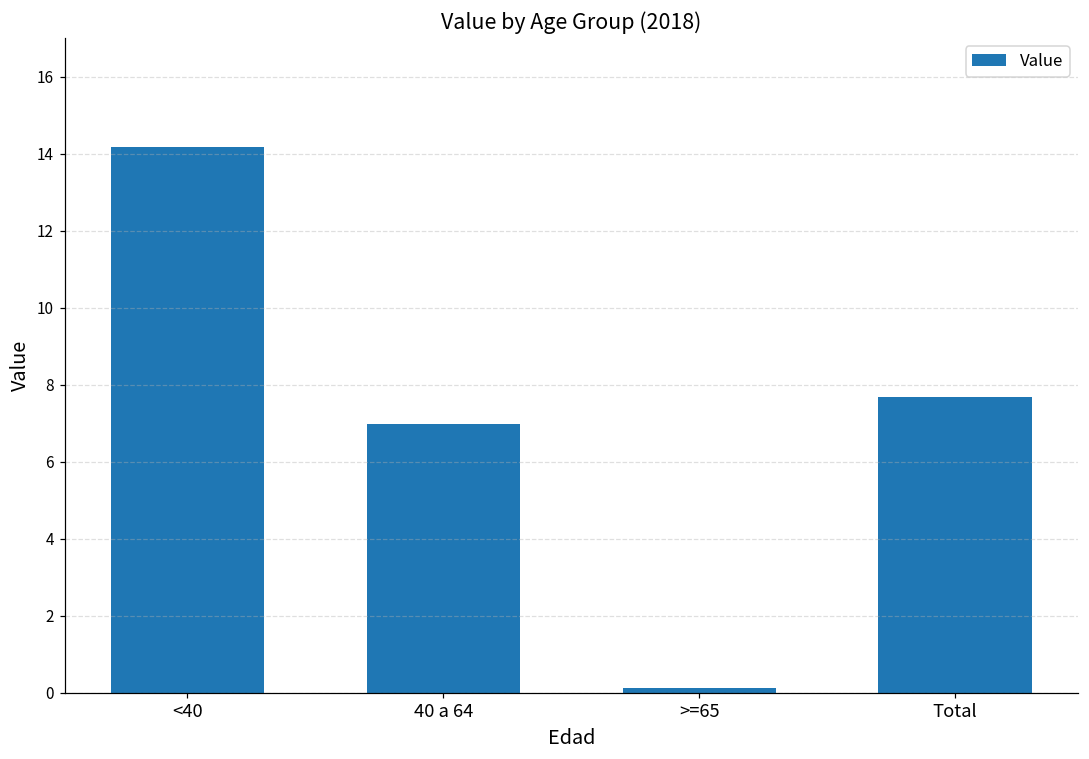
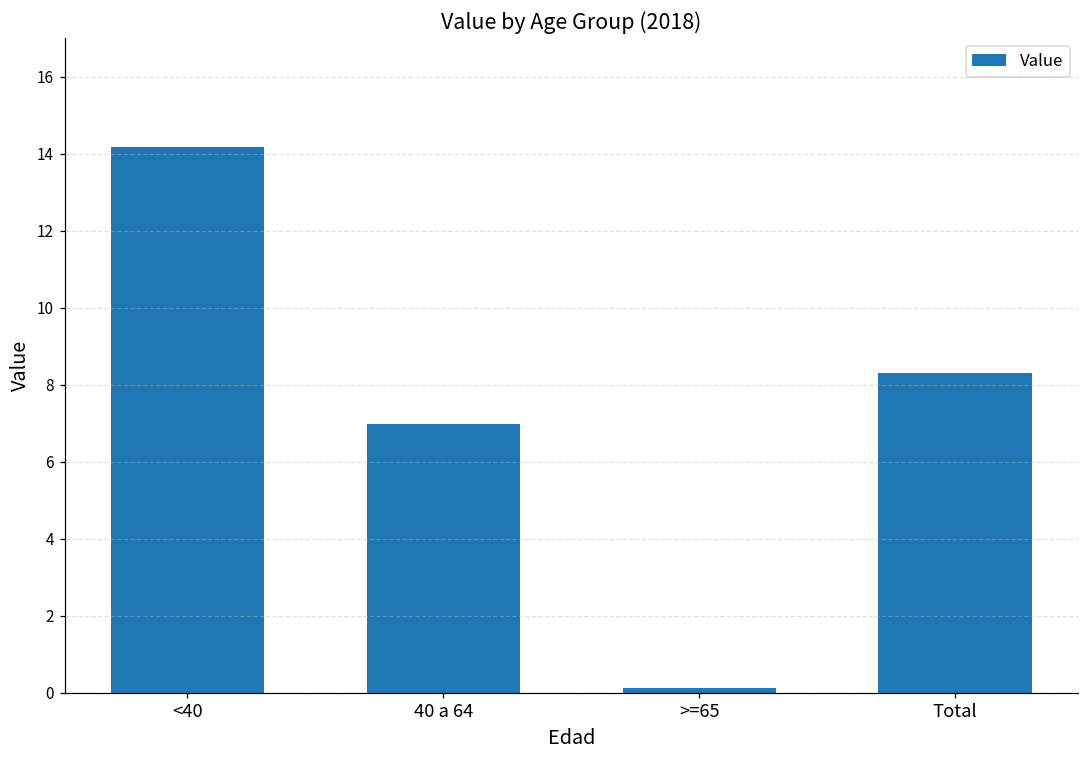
  {
    "<40": 14.2,
    "40 a 64": 7.0,
    ">=65": 0.1,
-   "Total": 7.7
+   "Total": 8.3
  }
